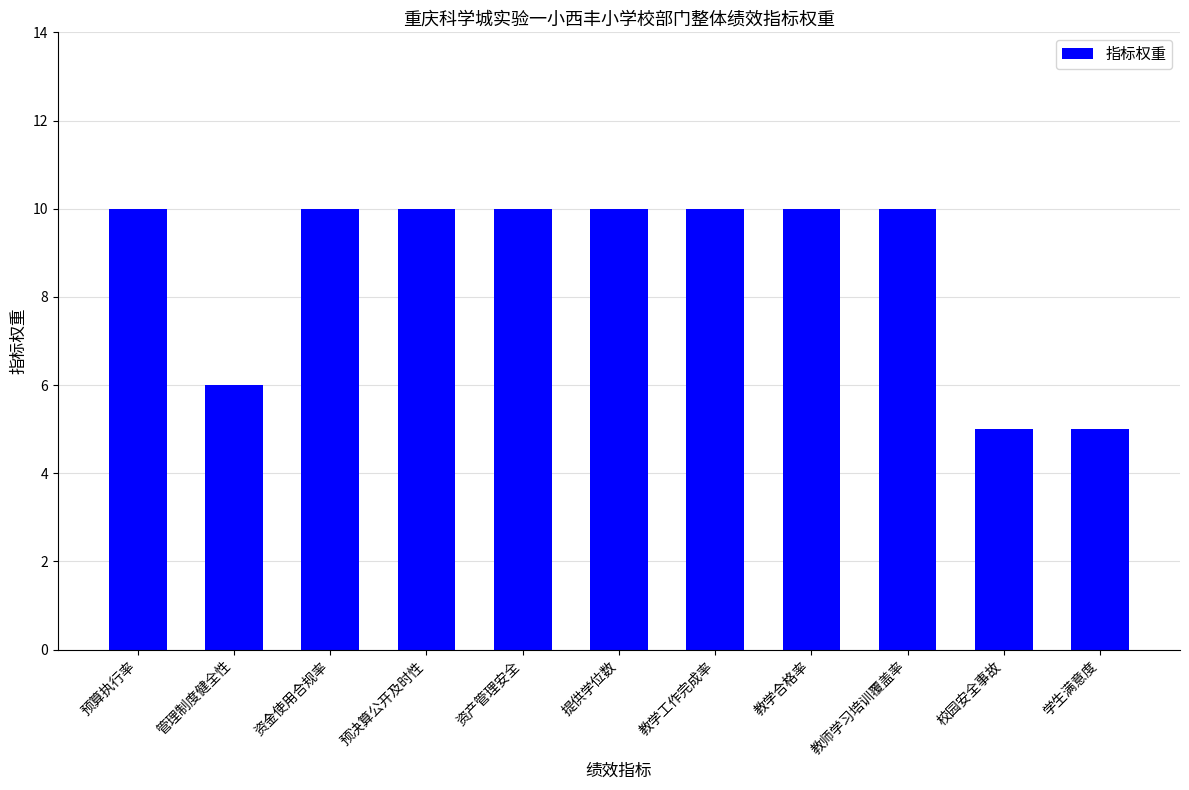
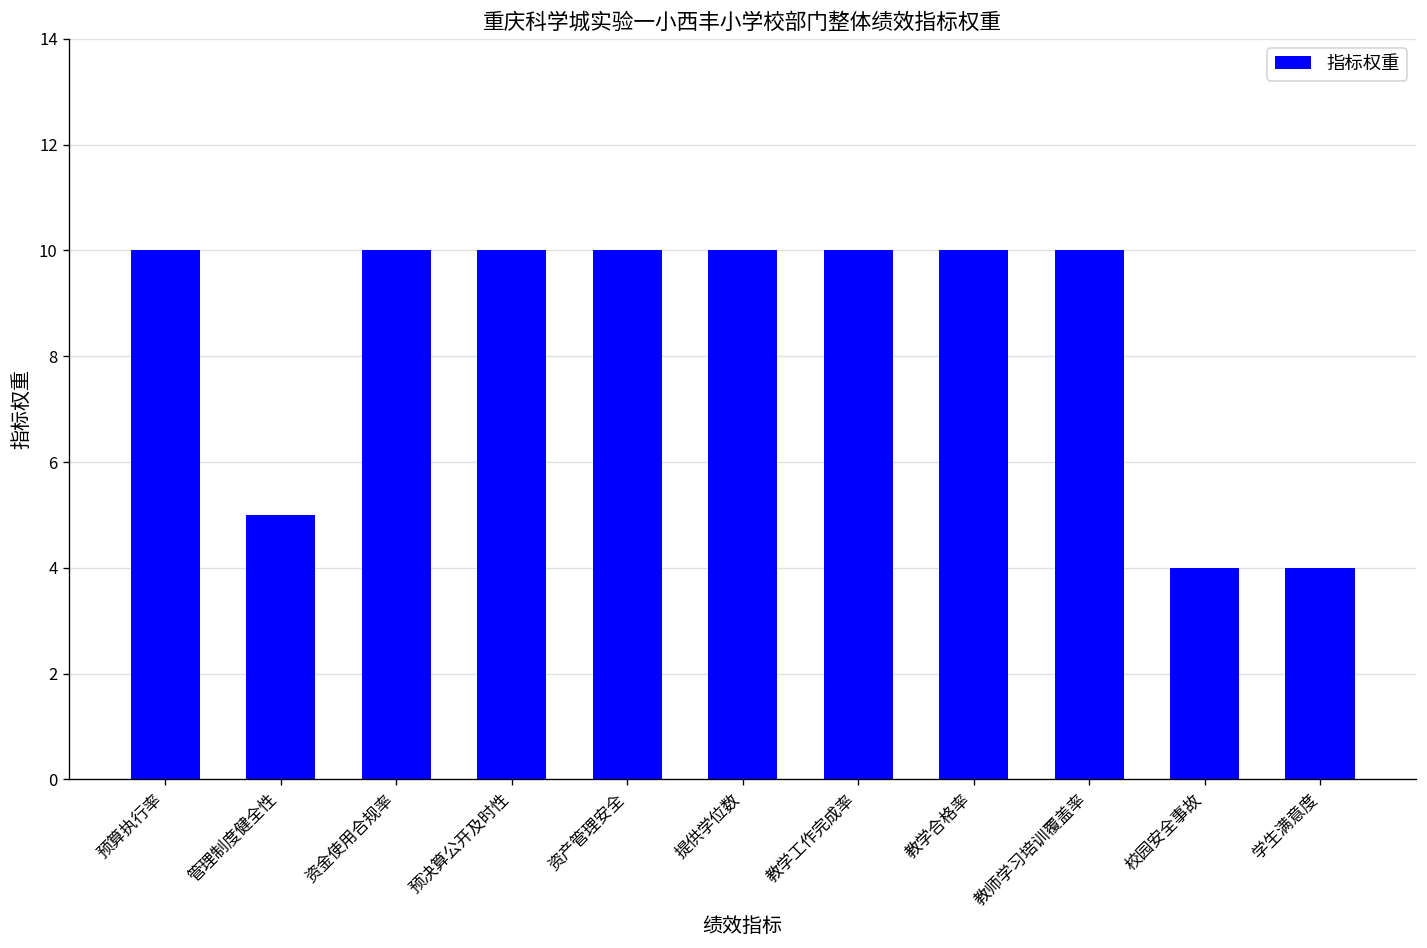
  {
    "预算执行率": 10,
-   "管理制度健全性": 6,
+   "管理制度健全性": 5,
    "资金使用合规率": 10,
    "预决算公开及时性": 10,
    "资产管理安全": 10,
    "提供学位数": 10,
    "教学工作完成率": 10,
    "教学合格率": 10,
    "教师学习培训覆盖率": 10,
-   "校园安全事故": 5,
-   "学生满意度": 5
+   "校园安全事故": 4,
+   "学生满意度": 4
  }
